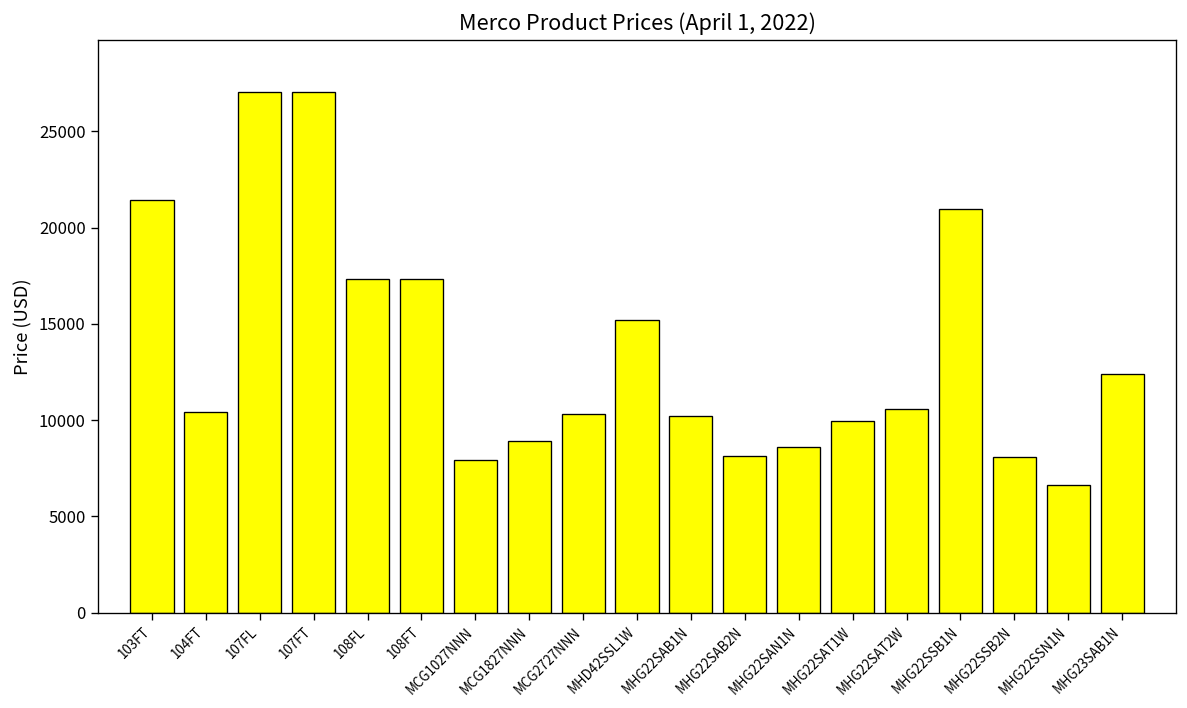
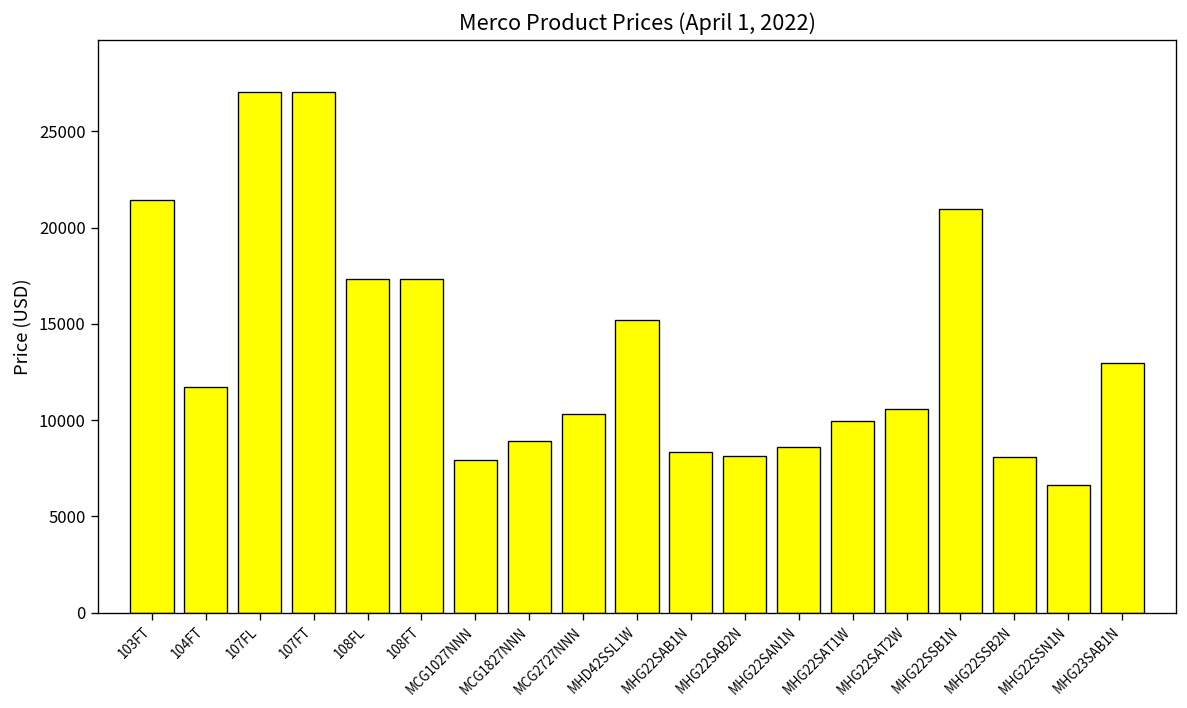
  {
    "103FT": 21400,
-   "104FT": 10400,
+   "104FT": 11700,
    "107FL": 27100,
    "107FT": 27100,
    "108FL": 17300,
    "108FT": 17300,
    "MCG1027NNN": 7900,
    "MCG1827NNN": 8900,
    "MCG2727NNN": 10300,
    "MHD42SSL1W": 15200,
-   "MHG22SAB1N": 10200,
+   "MHG22SAB1N": 8300,
    "MHG22SAB2N": 8100,
    "MHG22SAN1N": 8600,
    "MHG22SAT1W": 10000,
    "MHG22SAT2W": 10600,
    "MHG22SSB1N": 21000,
    "MHG22SSB2N": 8100,
    "MHG22SSN1N": 6600,
-   "MHG23SAB1N": 12400
+   "MHG23SAB1N": 13000
  }
